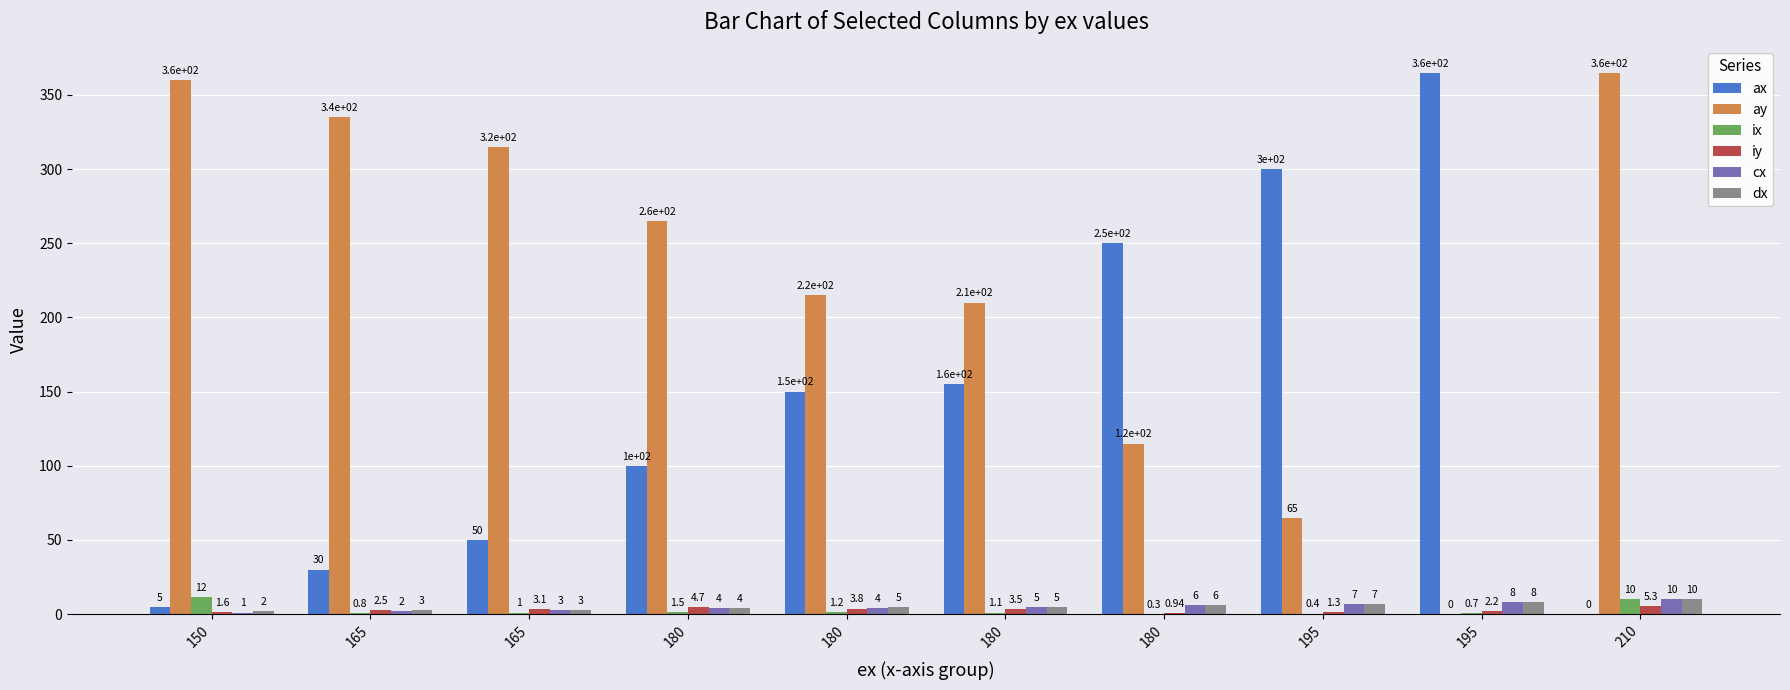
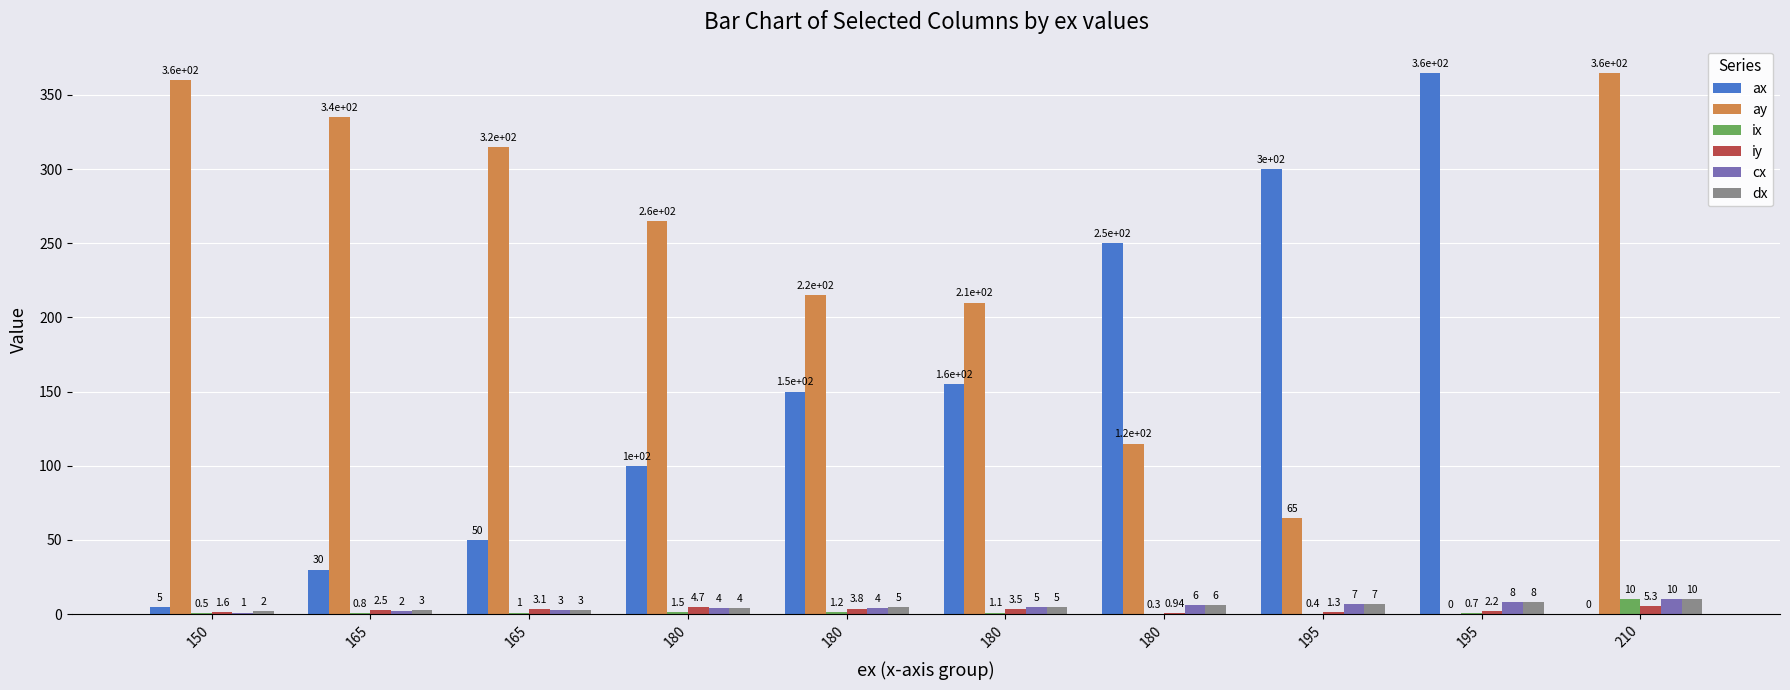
  {
    "ay": {
      "150": "3.6e+02"
    },
    "ix": {
-     "150": "12",
+     "150": "0.5",
      "210": "10"
    },
    "iy": {
      "150": "1.6",
      "210": "5.3"
    }
  }
